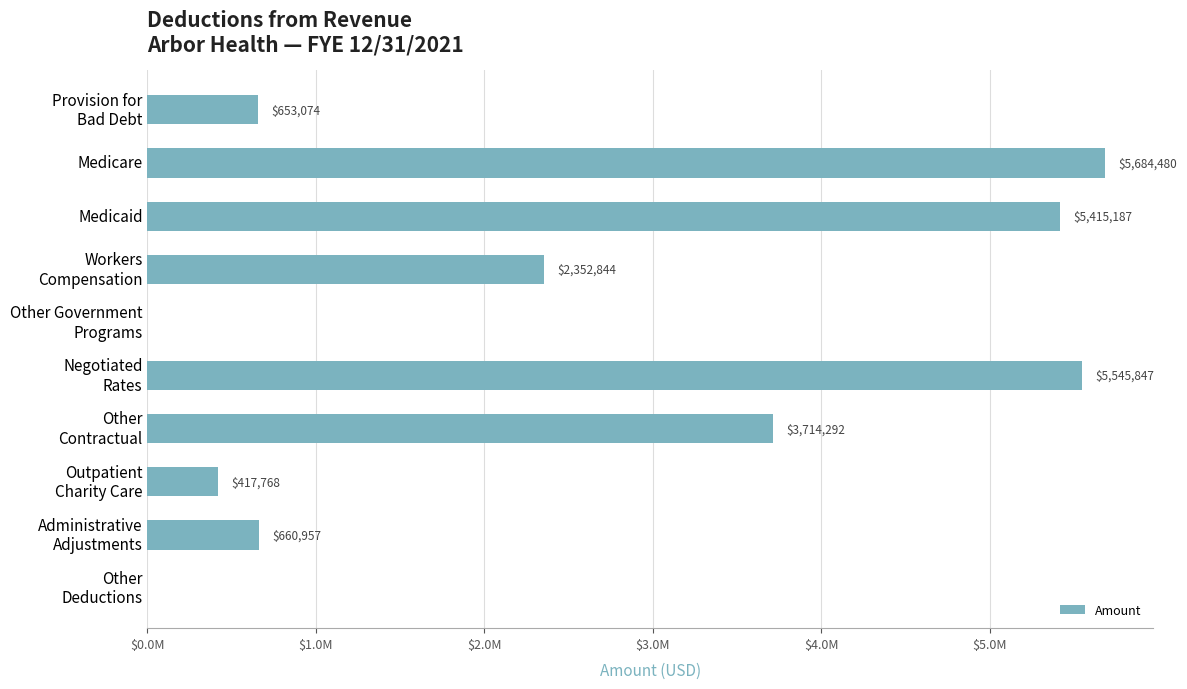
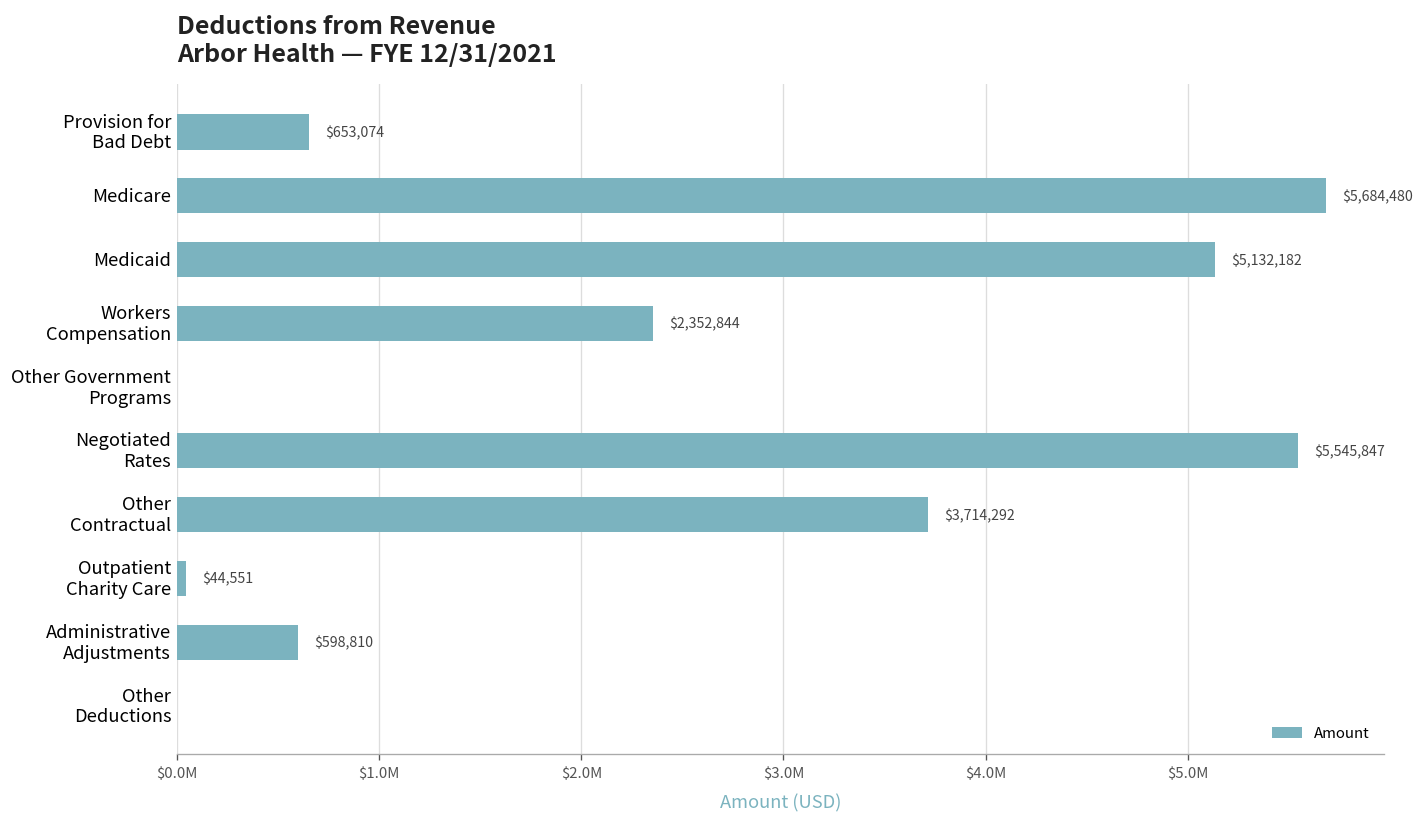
  {
    "Provision for Bad Debt": "$653,074",
    "Medicare": "$5,684,480",
-   "Medicaid": "$5,415,187",
+   "Medicaid": "$5,132,182",
    "Workers Compensation": "$2,352,844",
    "Negotiated Rates": "$5,545,847",
    "Other Contractual": "$3,714,292",
-   "Outpatient Charity Care": "$417,768",
-   "Administrative Adjustments": "$660,957"
+   "Outpatient Charity Care": "$44,551",
+   "Administrative Adjustments": "$598,810"
  }
